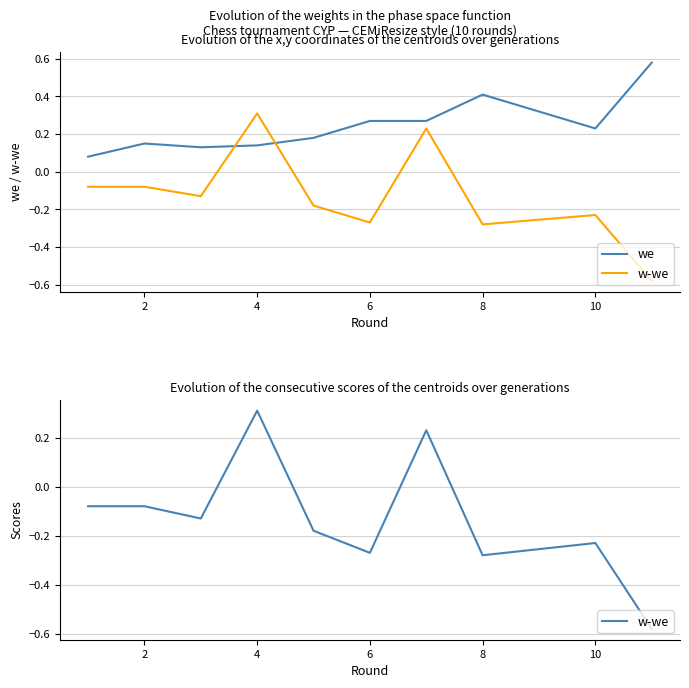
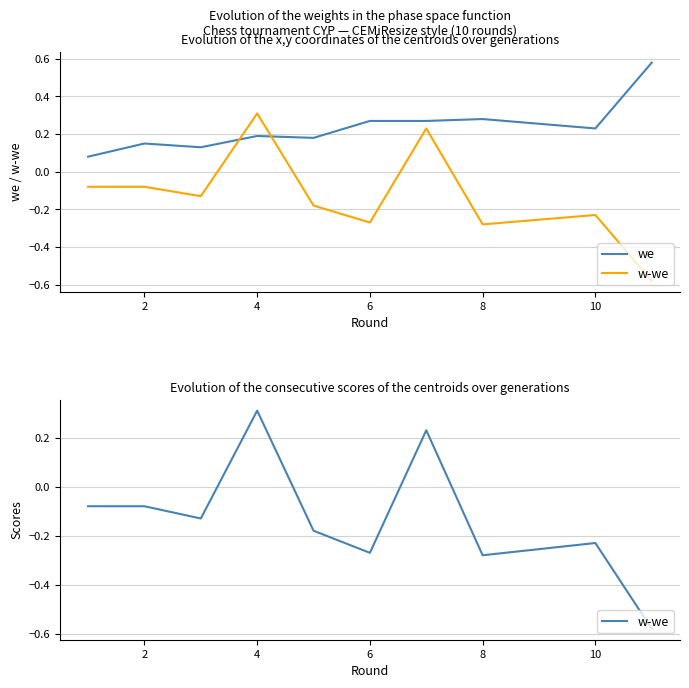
  {
    "Evolution of the x,y coordinates of the centroids over generations": {
      "we": {
        "2": 0.15,
-       "4": 0.14,
+       "4": 0.19,
        "6": 0.27,
-       "8": 0.41,
+       "8": 0.28,
        "10": 0.23
      }
    },
    "Evolution of the consecutive scores of the centroids over generations": {
      "2": -0.08,
      "4": 0.31,
      "6": -0.27,
      "8": -0.28,
      "10": -0.23
    }
  }
